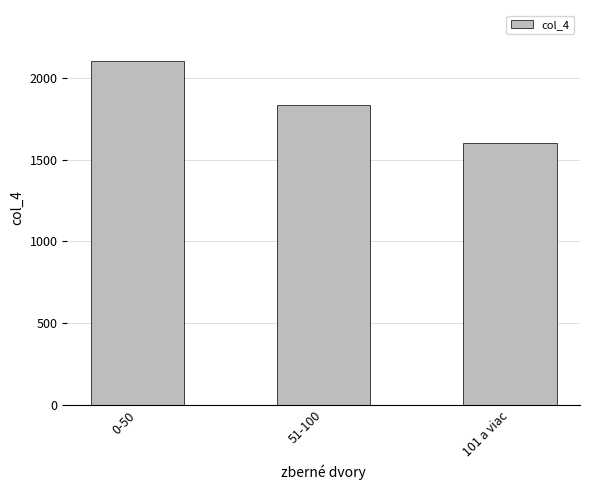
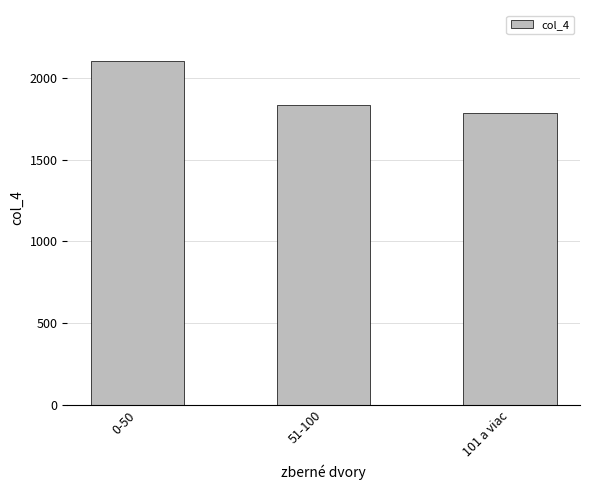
  {
    "0-50": 2100,
    "51-100": 1840,
-   "101 a viac": 1600
+   "101 a viac": 1790
  }
